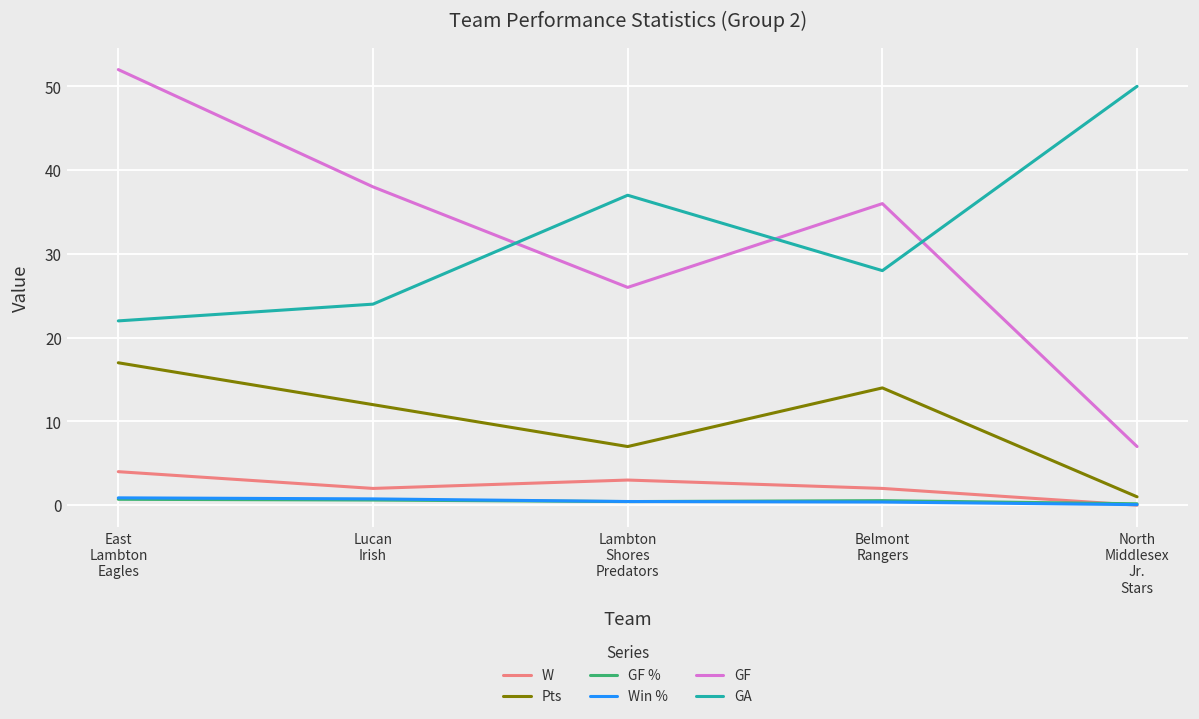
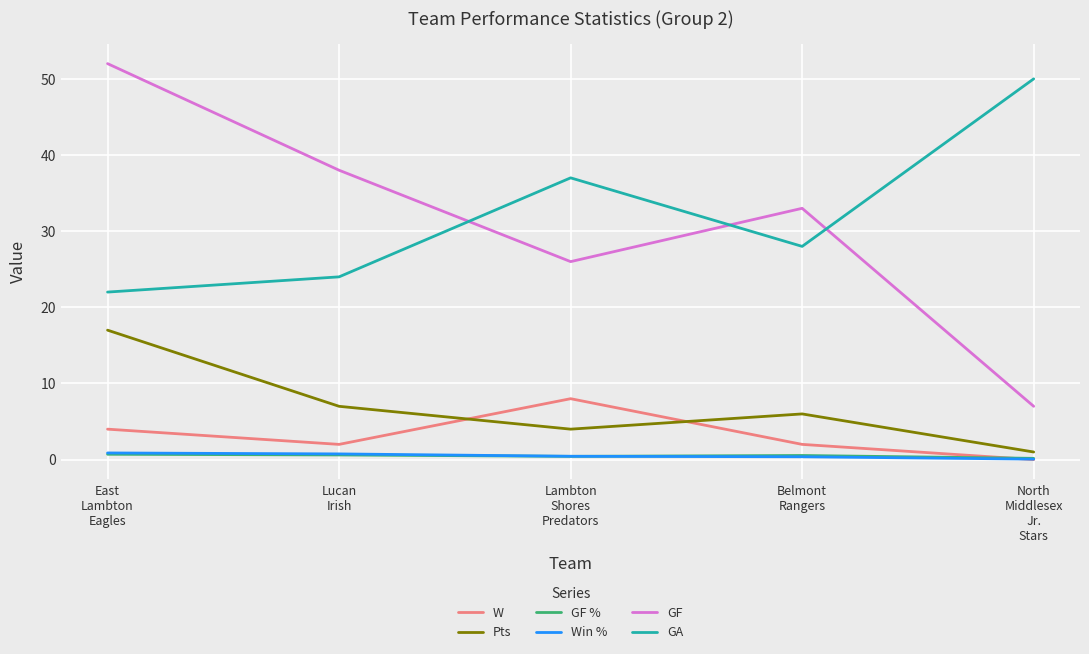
  {
    "W": {
      "East Lambton Eagles": 4,
      "Lucan Irish": 2,
-     "Lambton Shores Predators": 3,
+     "Lambton Shores Predators": 8,
      "Belmont Rangers": 2
    },
    "Pts": {
      "East Lambton Eagles": 17,
-     "Lucan Irish": 12,
-     "Lambton Shores Predators": 7,
-     "Belmont Rangers": 14,
+     "Lucan Irish": 7,
+     "Lambton Shores Predators": 4,
+     "Belmont Rangers": 6,
      "North Middlesex Jr. Stars": 1
    },
    "GF": {
      "East Lambton Eagles": 52,
      "Lucan Irish": 38,
      "Lambton Shores Predators": 26,
-     "Belmont Rangers": 36,
+     "Belmont Rangers": 33,
      "North Middlesex Jr. Stars": 7
    },
    "GA": {
      "East Lambton Eagles": 22,
      "Lucan Irish": 24,
      "Lambton Shores Predators": 37,
      "Belmont Rangers": 28,
      "North Middlesex Jr. Stars": 50
    }
  }
